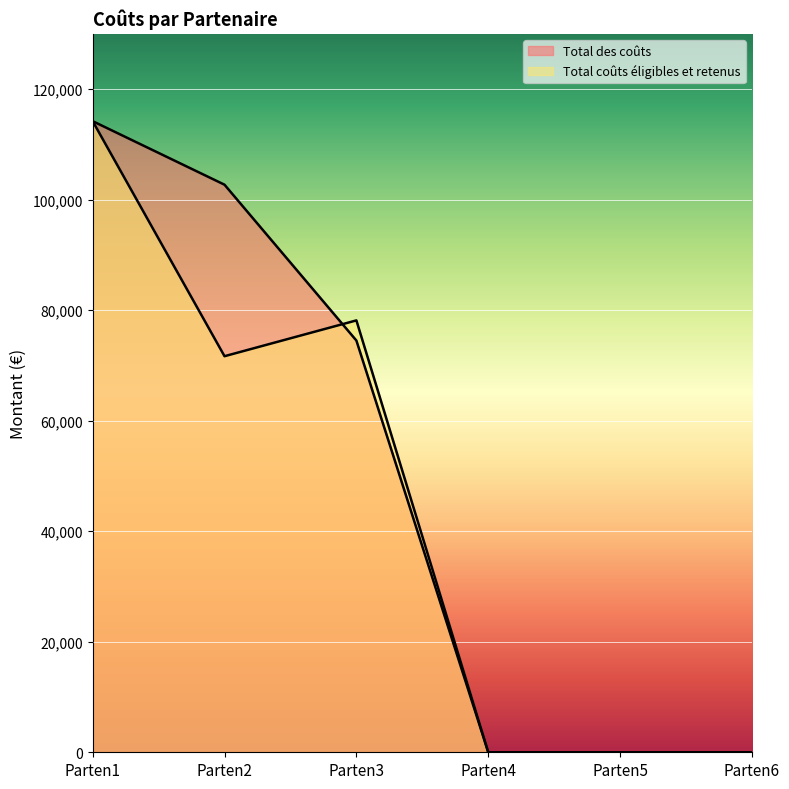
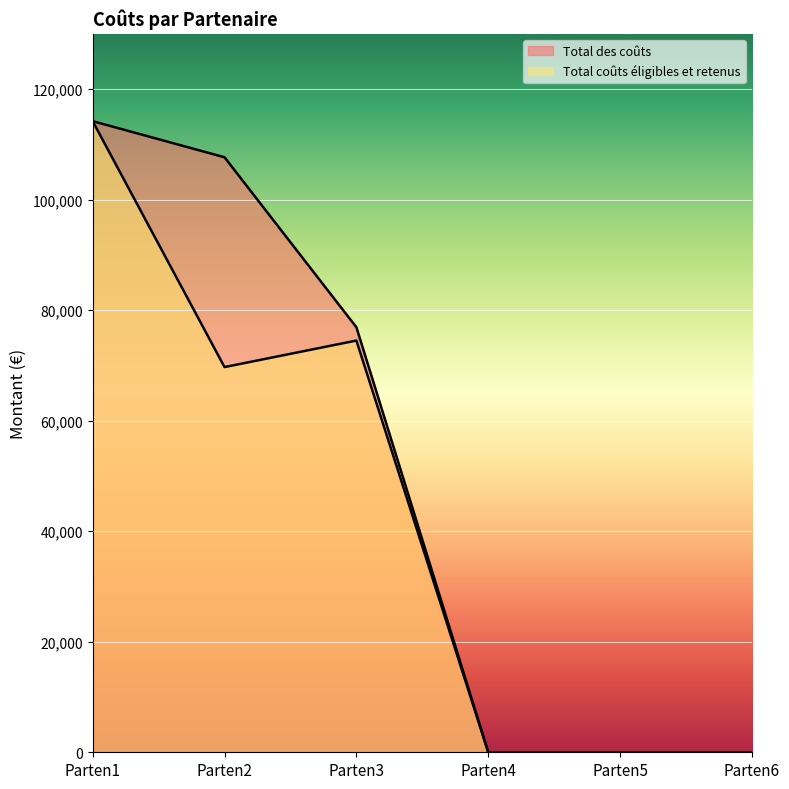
  {
    "Total des coûts": {
-     "Parten2": "103,000",
-     "Parten3": "75,000"
+     "Parten2": "108,000",
+     "Parten3": "77,000"
    },
    "Total coûts éligibles et retenus": {
-     "Parten2": "72,000",
-     "Parten3": "78,000"
+     "Parten2": "70,000",
+     "Parten3": "75,000"
    }
  }
